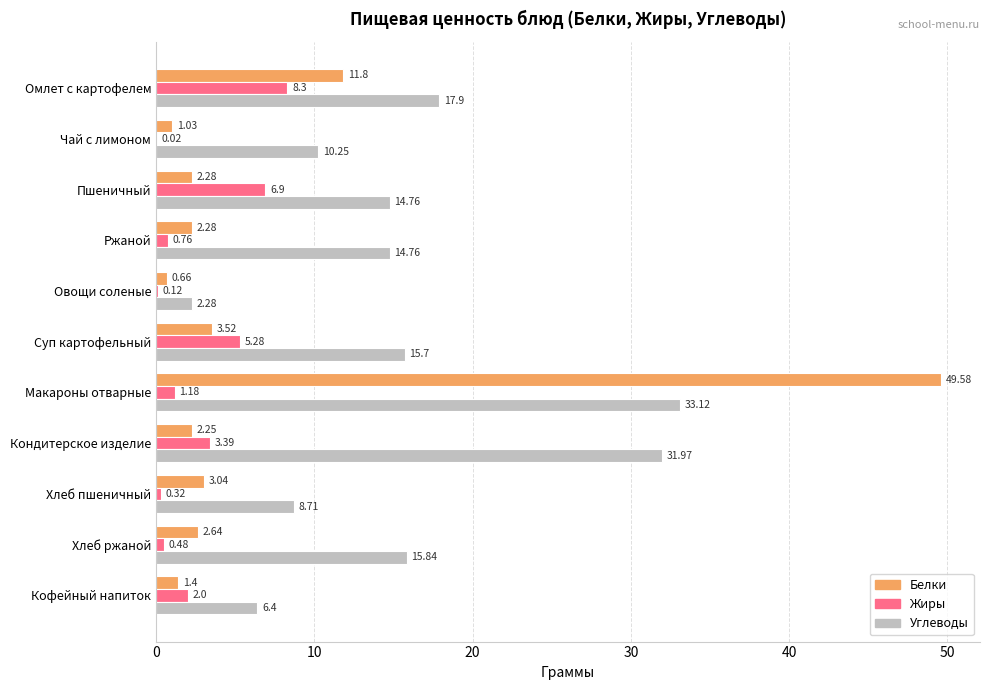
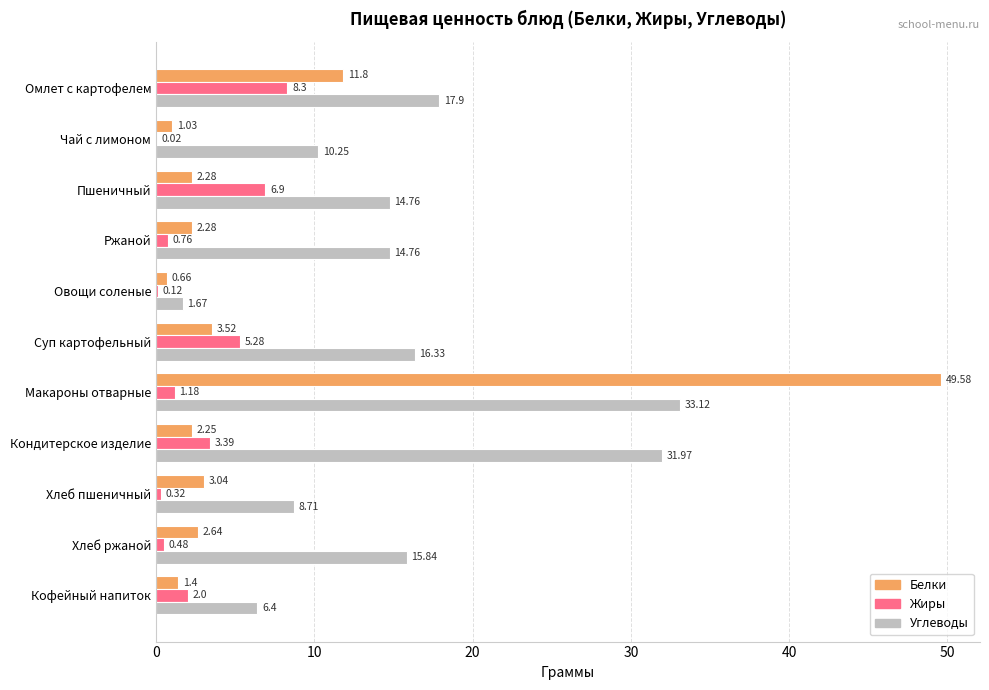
  {
    "Белки": {
      "Омлет с картофелем": 11.8,
      "Чай с лимоном": 1.03,
      "Пшеничный": 2.28,
      "Ржаной": 2.28,
      "Овощи соленые": 0.66,
      "Суп картофельный": 3.52,
      "Макароны отварные": 49.58,
      "Кондитерское изделие": 2.25,
      "Хлеб пшеничный": 3.04,
      "Хлеб ржаной": 2.64,
      "Кофейный напиток": 1.4
    },
    "Жиры": {
      "Омлет с картофелем": 8.3,
      "Чай с лимоном": 0.02,
      "Пшеничный": 6.9,
      "Ржаной": 0.76,
      "Овощи соленые": 0.12,
      "Суп картофельный": 5.28,
      "Макароны отварные": 1.18,
      "Кондитерское изделие": 3.39,
      "Хлеб пшеничный": 0.32,
      "Хлеб ржаной": 0.48,
      "Кофейный напиток": 2.0
    },
    "Углеводы": {
      "Омлет с картофелем": 17.9,
      "Чай с лимоном": 10.25,
      "Пшеничный": 14.76,
      "Ржаной": 14.76,
-     "Овощи соленые": 2.28,
-     "Суп картофельный": 15.7,
+     "Овощи соленые": 1.67,
+     "Суп картофельный": 16.33,
      "Макароны отварные": 33.12,
      "Кондитерское изделие": 31.97,
      "Хлеб пшеничный": 8.71,
      "Хлеб ржаной": 15.84,
      "Кофейный напиток": 6.4
    }
  }
